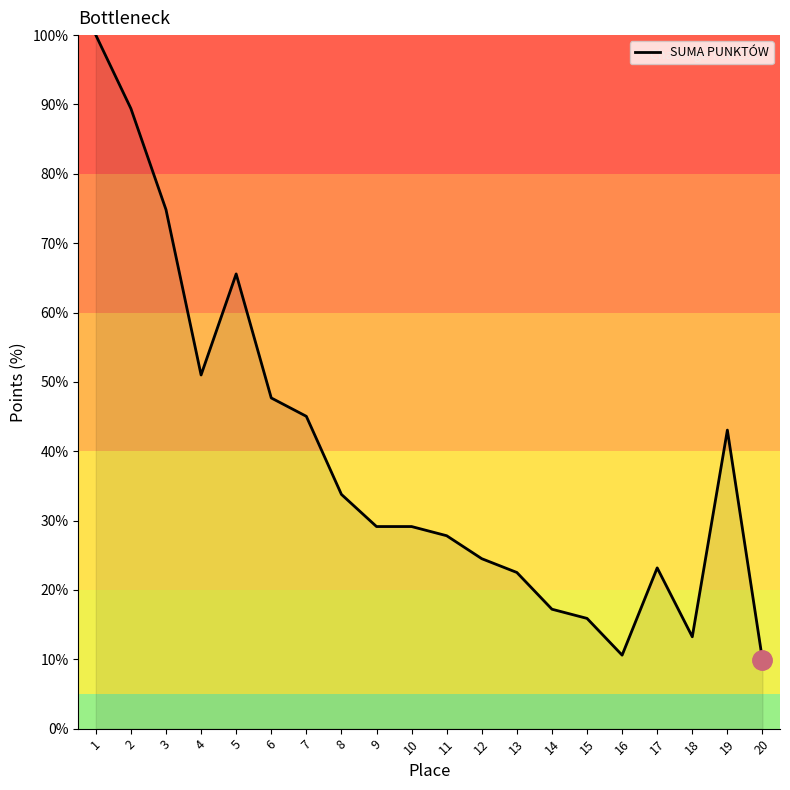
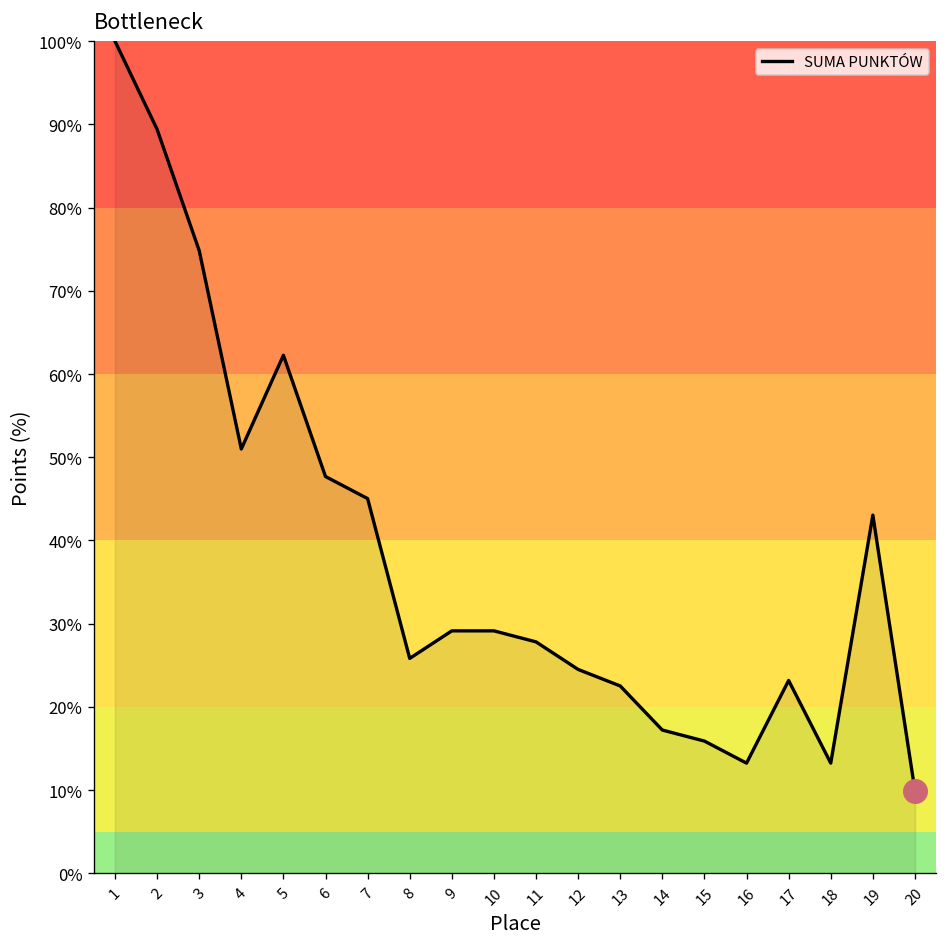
  {
    "SUMA PUNKTÓW": {
      "1": "100%",
      "2": "89%",
      "3": "75%",
      "4": "51%",
-     "5": "66%",
+     "5": "62%",
      "6": "48%",
      "7": "45%",
-     "8": "34%",
+     "8": "26%",
      "9": "29%",
      "10": "29%",
      "11": "28%",
      "12": "25%",
      "13": "23%",
      "14": "17%",
      "15": "16%",
-     "16": "11%",
+     "16": "13%",
      "17": "23%",
      "18": "13%",
      "19": "43%"
    }
  }
